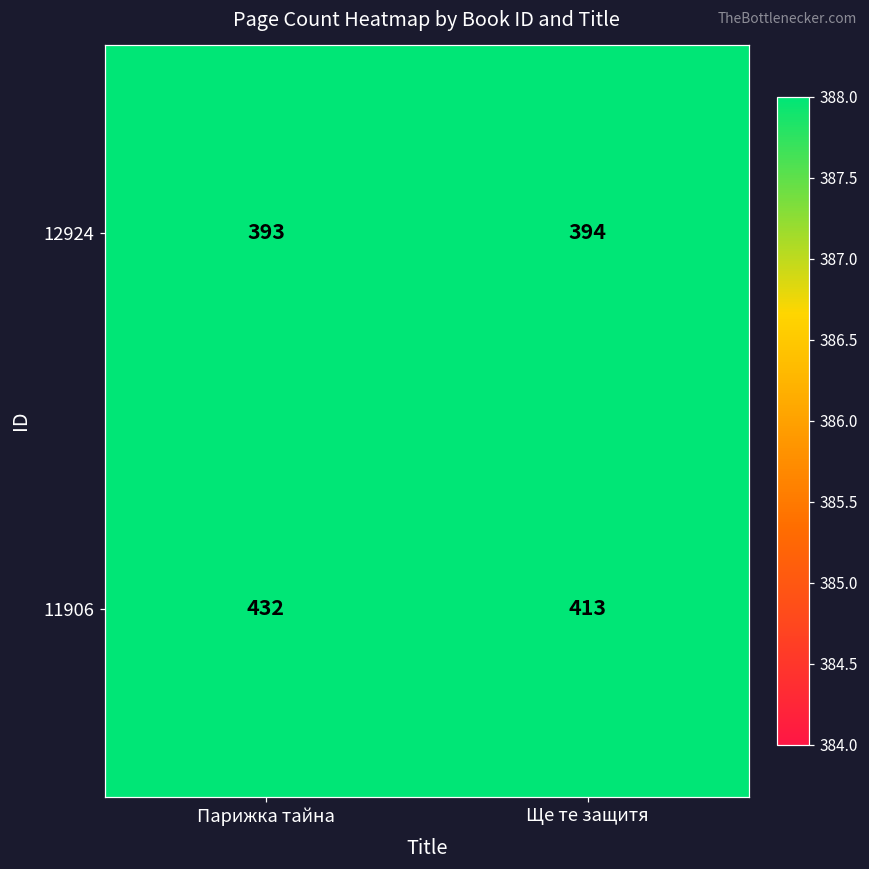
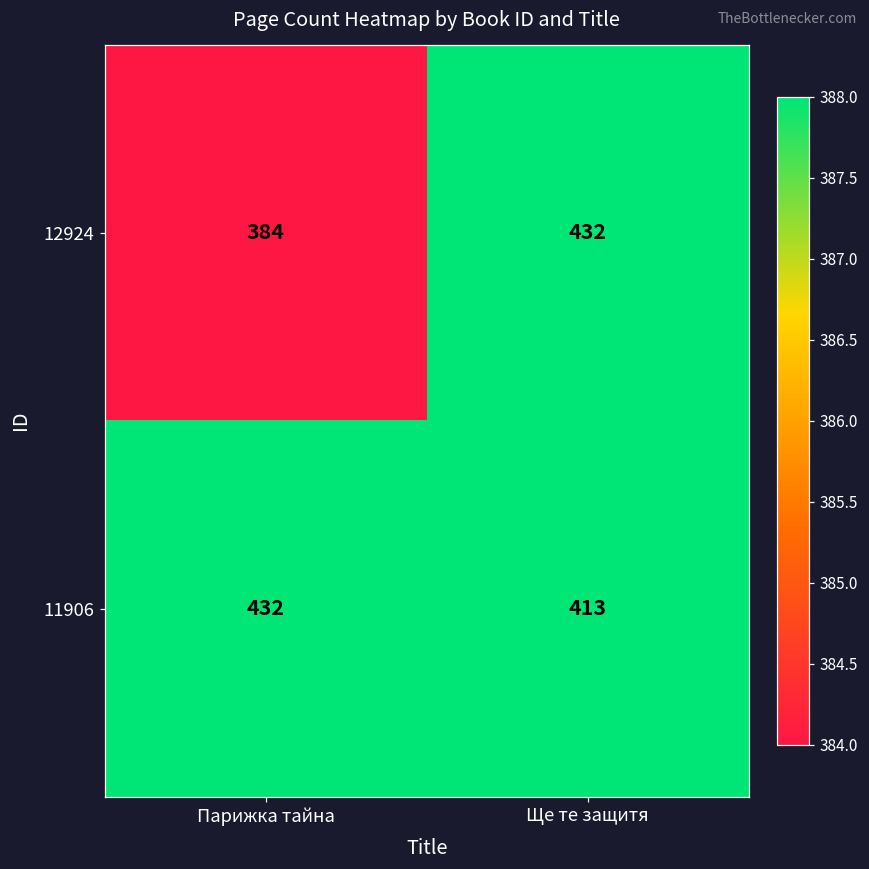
  {
    "12924": {
-     "Парижка тайна": 393,
-     "Ще те защитя": 394
+     "Парижка тайна": 384,
+     "Ще те защитя": 432
    },
    "11906": {
      "Парижка тайна": 432,
      "Ще те защитя": 413
    }
  }
